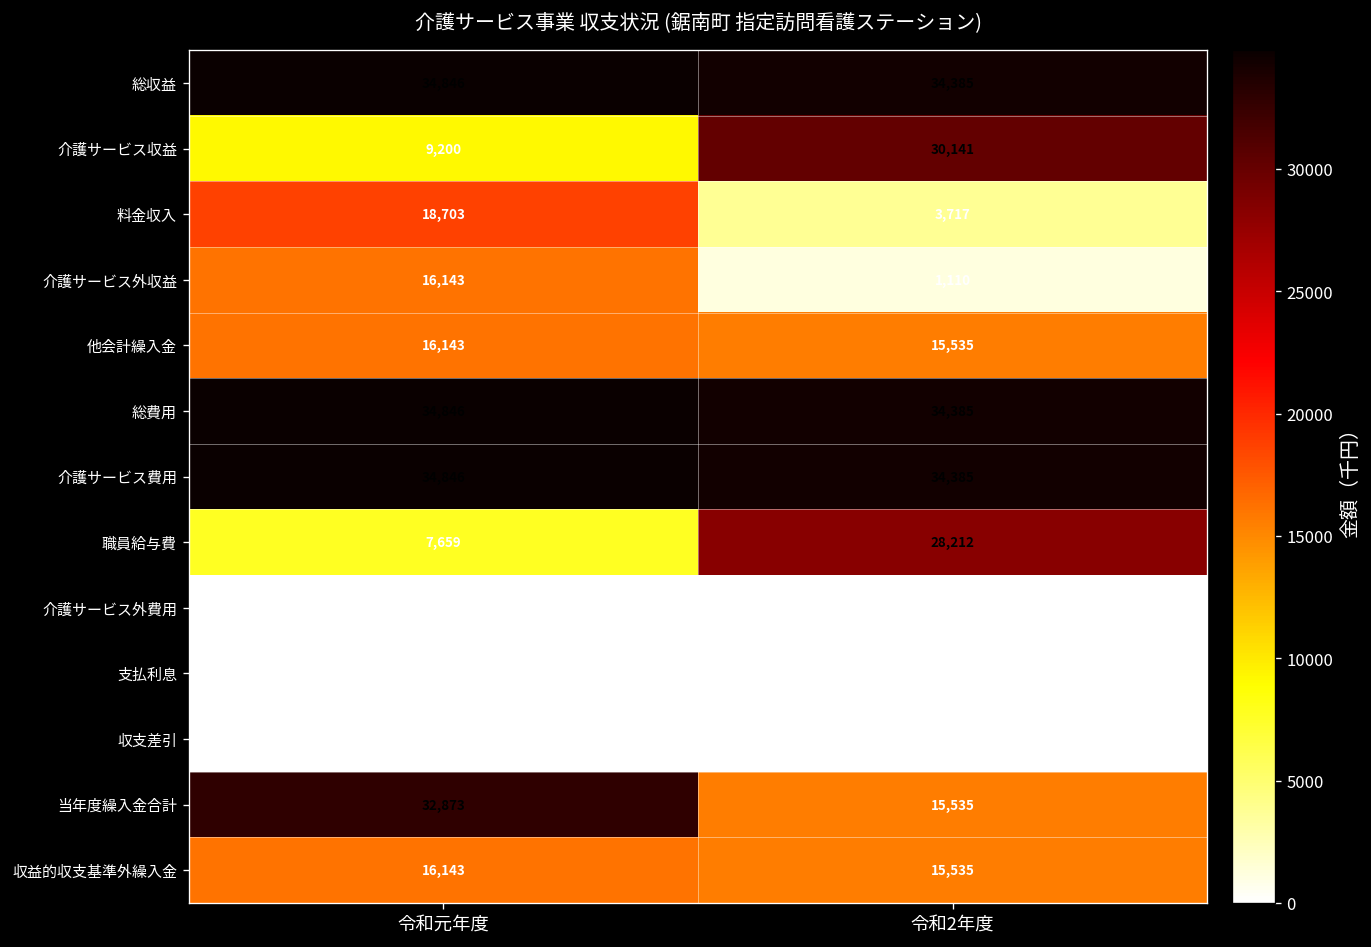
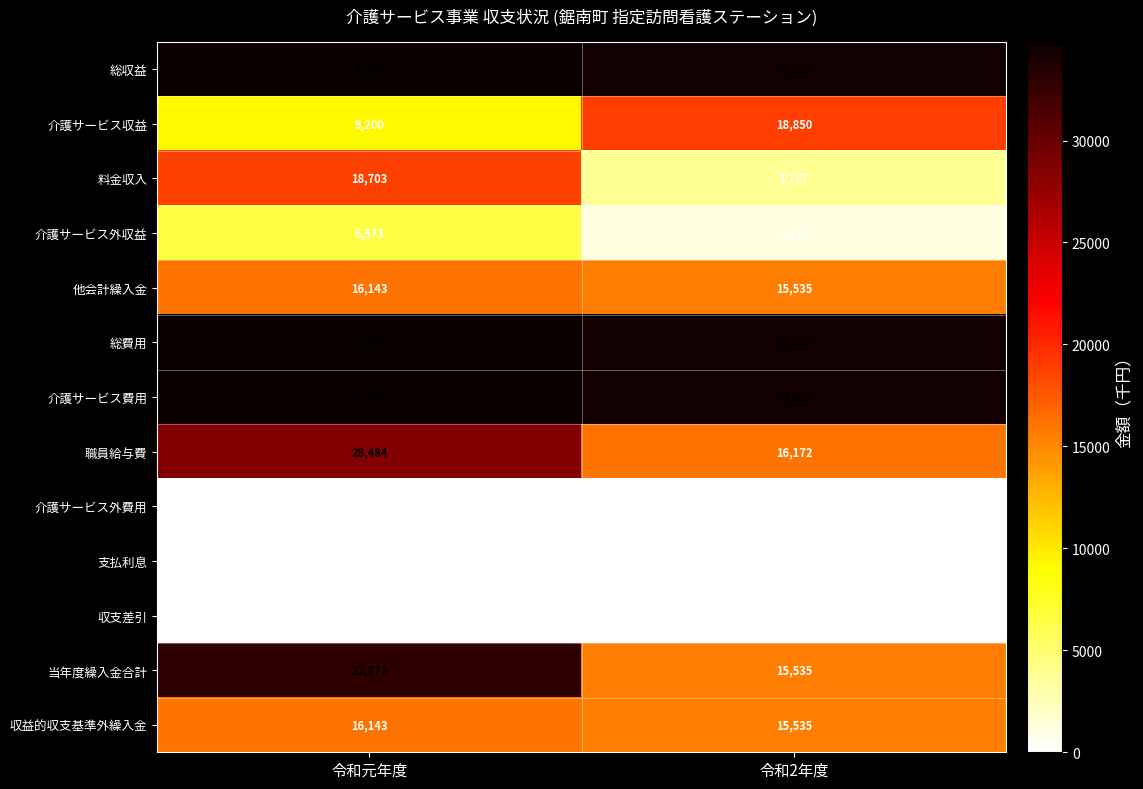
  {
    "介護サービス収益": {
      "令和元年度": "9,200",
-     "令和2年度": "30,141"
+     "令和2年度": "18,850"
    },
    "料金収入": {
      "令和元年度": "18,703",
      "令和2年度": "3,717"
    },
    "介護サービス外収益": {
-     "令和元年度": "16,143"
+     "令和元年度": "6,573"
    },
    "他会計繰入金": {
      "令和元年度": "16,143",
      "令和2年度": "15,535"
    },
    "職員給与費": {
-     "令和元年度": "7,659",
-     "令和2年度": "28,212"
+     "令和元年度": "28,484",
+     "令和2年度": "16,172"
    },
    "当年度繰入金合計": {
      "令和2年度": "15,535"
    },
    "収益的収支基準外繰入金": {
      "令和元年度": "16,143",
      "令和2年度": "15,535"
    }
  }
